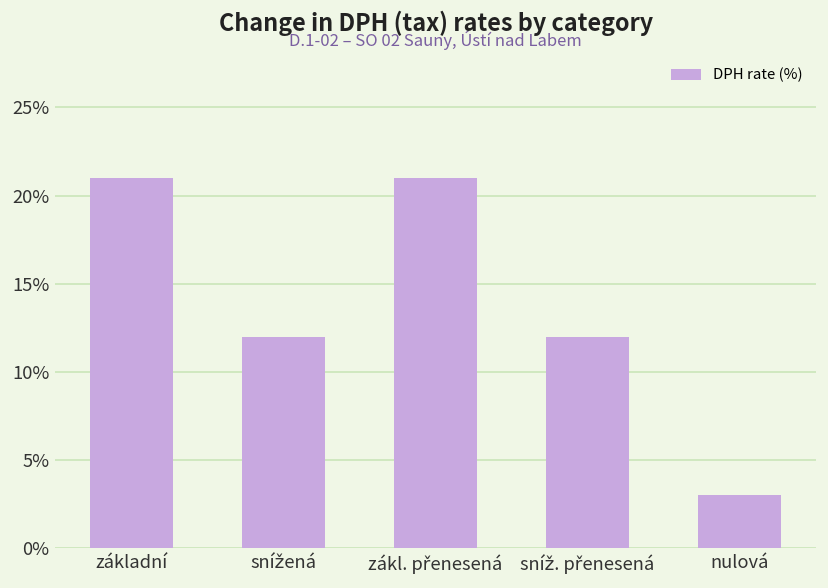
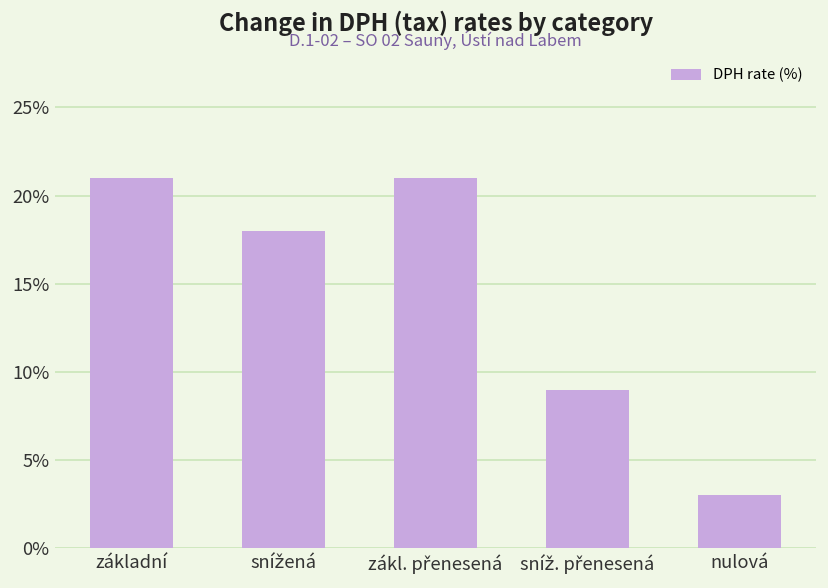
  {
    "základní": "21%",
-   "snížená": "12%",
+   "snížená": "18%",
    "zákl. přenesená": "21%",
-   "sníž. přenesená": "12%",
+   "sníž. přenesená": "9%",
    "nulová": "3%"
  }
